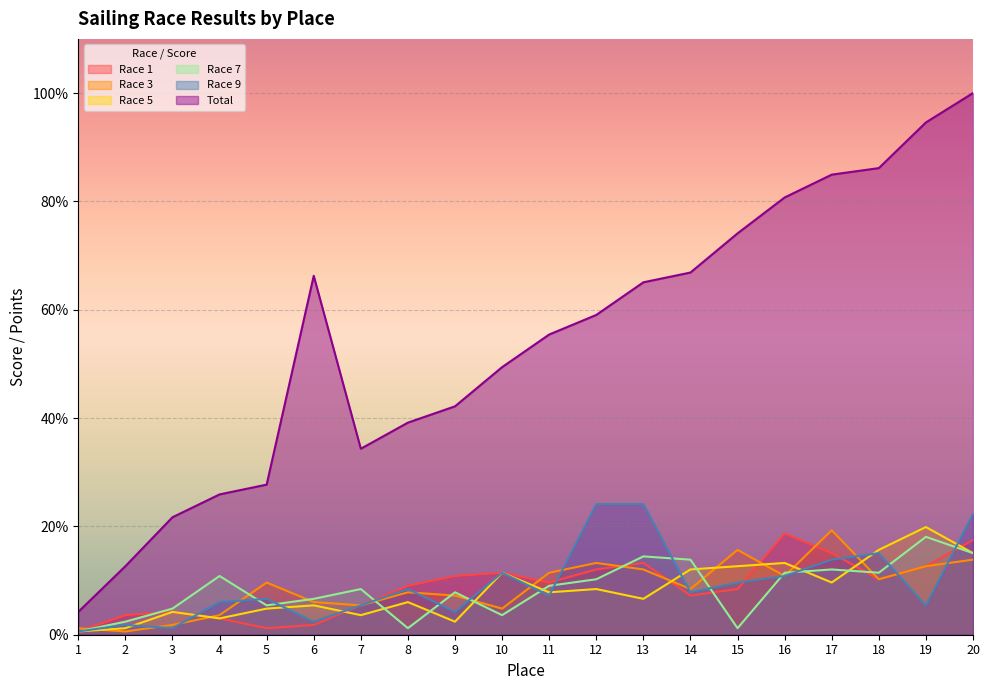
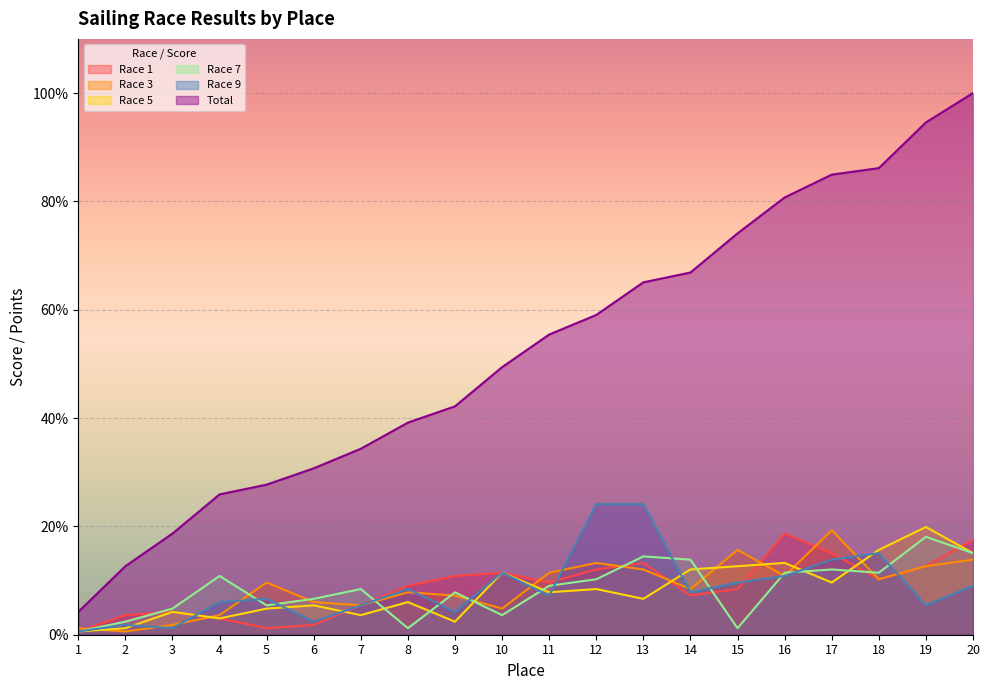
  {
    "Race 1": {
      "2": "4%",
      "5": "1%",
      "6": "2%",
      "8": "9%",
      "9": "11%",
      "11": "10%",
      "12": "12%",
      "13": "13%",
      "14": "7%",
      "15": "8%",
      "16": "19%",
      "17": "15%",
      "20": "17%"
    },
    "Race 7": {
      "2": "2%",
      "3": "5%",
      "4": "11%",
      "5": "5%",
      "6": "7%",
      "7": "8%",
      "8": "1%",
      "9": "8%",
      "10": "4%",
      "11": "9%",
      "12": "10%",
      "13": "14%",
      "14": "14%",
      "15": "1%",
      "16": "11%",
      "17": "12%",
      "18": "11%",
      "19": "18%"
    },
    "Race 9": {
      "2": "2%",
      "3": "1%",
      "4": "6%",
      "5": "7%",
      "6": "2%",
      "8": "8%",
      "9": "4%",
      "11": "7%",
      "12": "24%",
      "13": "24%",
      "14": "8%",
      "15": "10%",
      "17": "14%",
      "18": "15%",
      "19": "5%",
-     "20": "22%"
+     "20": "9%"
    },
    "Total": {
      "1": "4%",
      "2": "13%",
-     "3": "22%",
+     "3": "19%",
      "4": "26%",
      "5": "28%",
-     "6": "66%",
+     "6": "31%",
      "7": "34%",
      "8": "39%",
      "9": "42%",
      "10": "49%",
      "11": "55%",
      "12": "59%",
      "13": "65%",
      "14": "67%",
      "15": "74%",
      "16": "81%",
      "17": "85%",
      "18": "86%",
      "19": "95%",
      "20": "100%"
    }
  }
